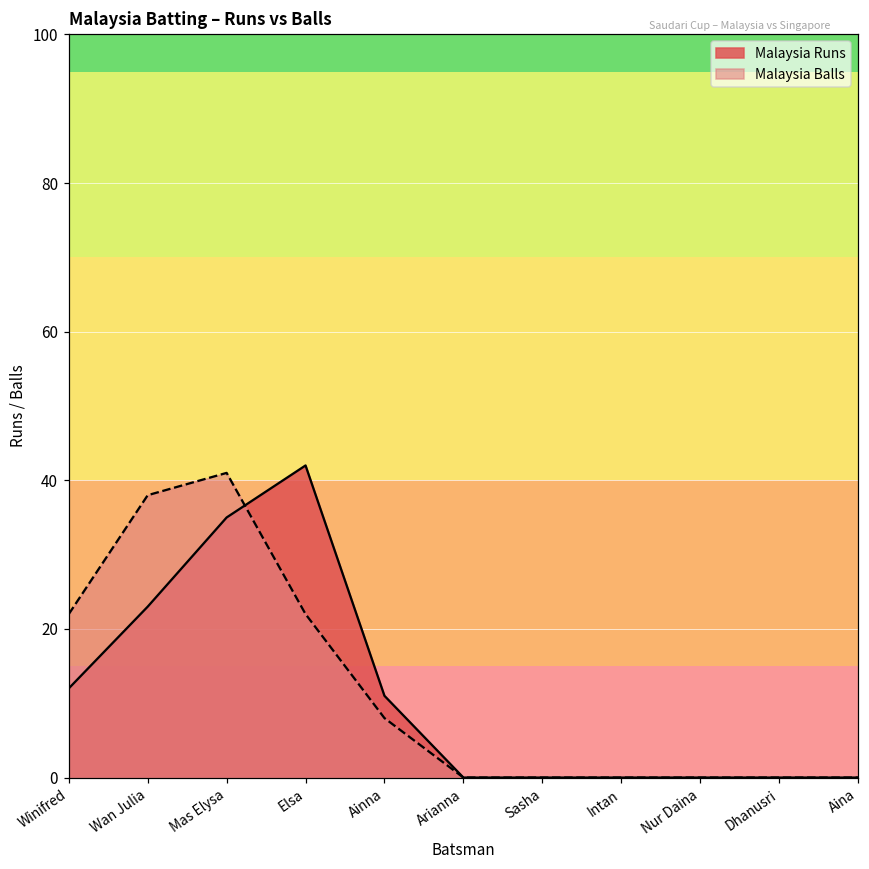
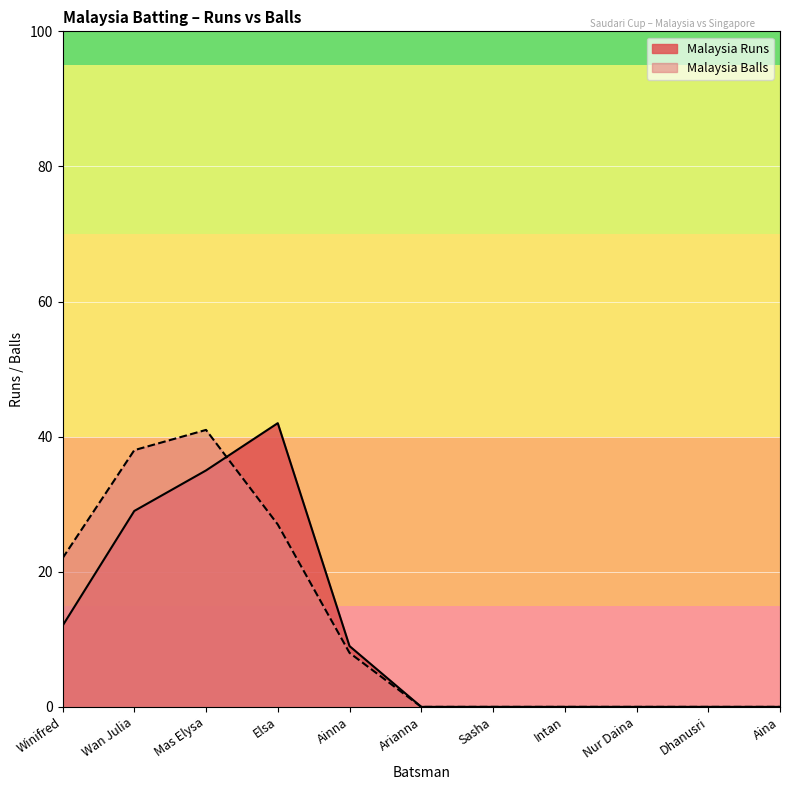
  {
    "Malaysia Runs": {
      "Winifred": 12,
-     "Wan Julia": 23,
+     "Wan Julia": 29,
      "Mas Elysa": 35,
      "Elsa": 42,
-     "Ainna": 11
+     "Ainna": 9
    },
    "Malaysia Balls": {
      "Winifred": 22,
      "Wan Julia": 38,
      "Mas Elysa": 41,
-     "Elsa": 22,
+     "Elsa": 27,
      "Ainna": 8
    }
  }
